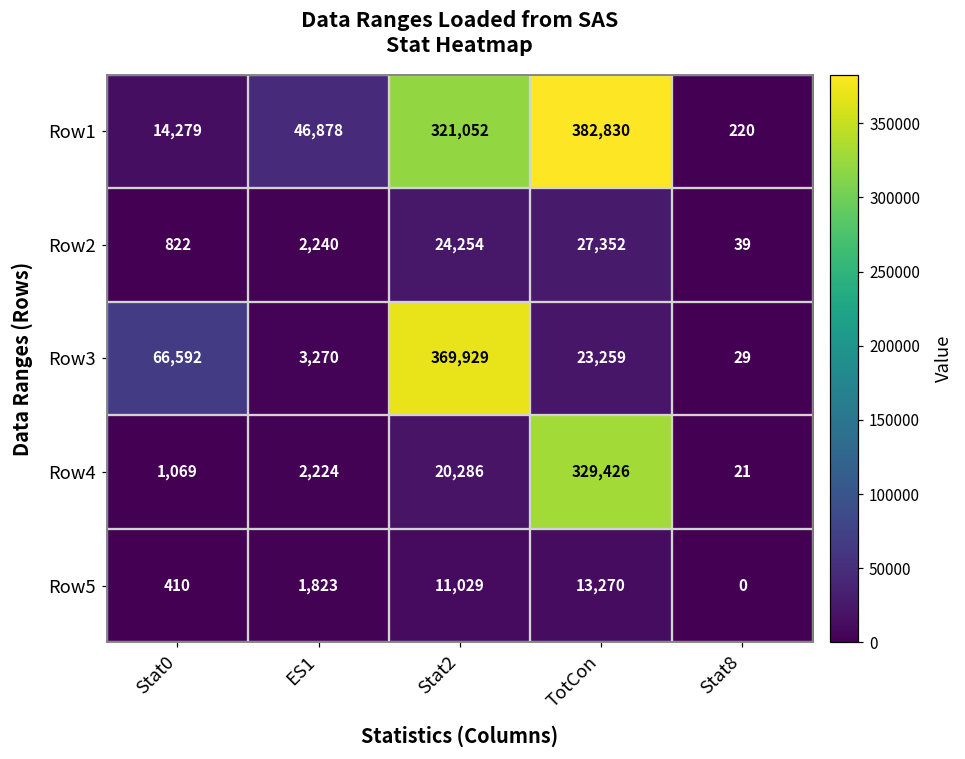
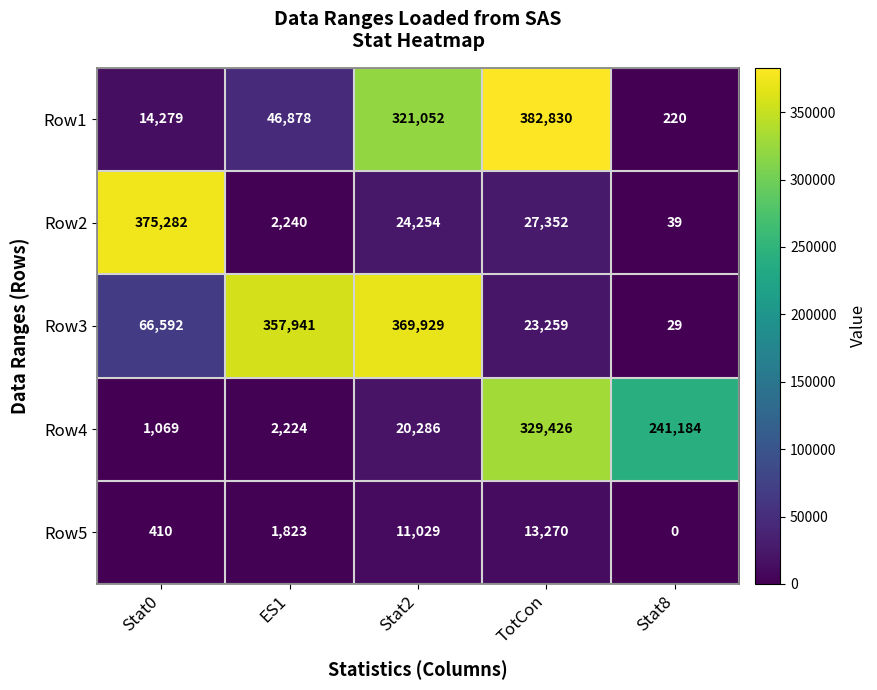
  {
    "Row1": {
      "Stat0": "14,279",
      "ES1": "46,878",
      "Stat2": "321,052",
      "TotCon": "382,830",
      "Stat8": "220"
    },
    "Row2": {
-     "Stat0": "822",
+     "Stat0": "375,282",
      "ES1": "2,240",
      "Stat2": "24,254",
      "TotCon": "27,352",
      "Stat8": "39"
    },
    "Row3": {
      "Stat0": "66,592",
-     "ES1": "3,270",
+     "ES1": "357,941",
      "Stat2": "369,929",
      "TotCon": "23,259",
      "Stat8": "29"
    },
    "Row4": {
      "Stat0": "1,069",
      "ES1": "2,224",
      "Stat2": "20,286",
      "TotCon": "329,426",
-     "Stat8": "21"
+     "Stat8": "241,184"
    },
    "Row5": {
      "Stat0": "410",
      "ES1": "1,823",
      "Stat2": "11,029",
      "TotCon": "13,270",
      "Stat8": "0"
    }
  }
